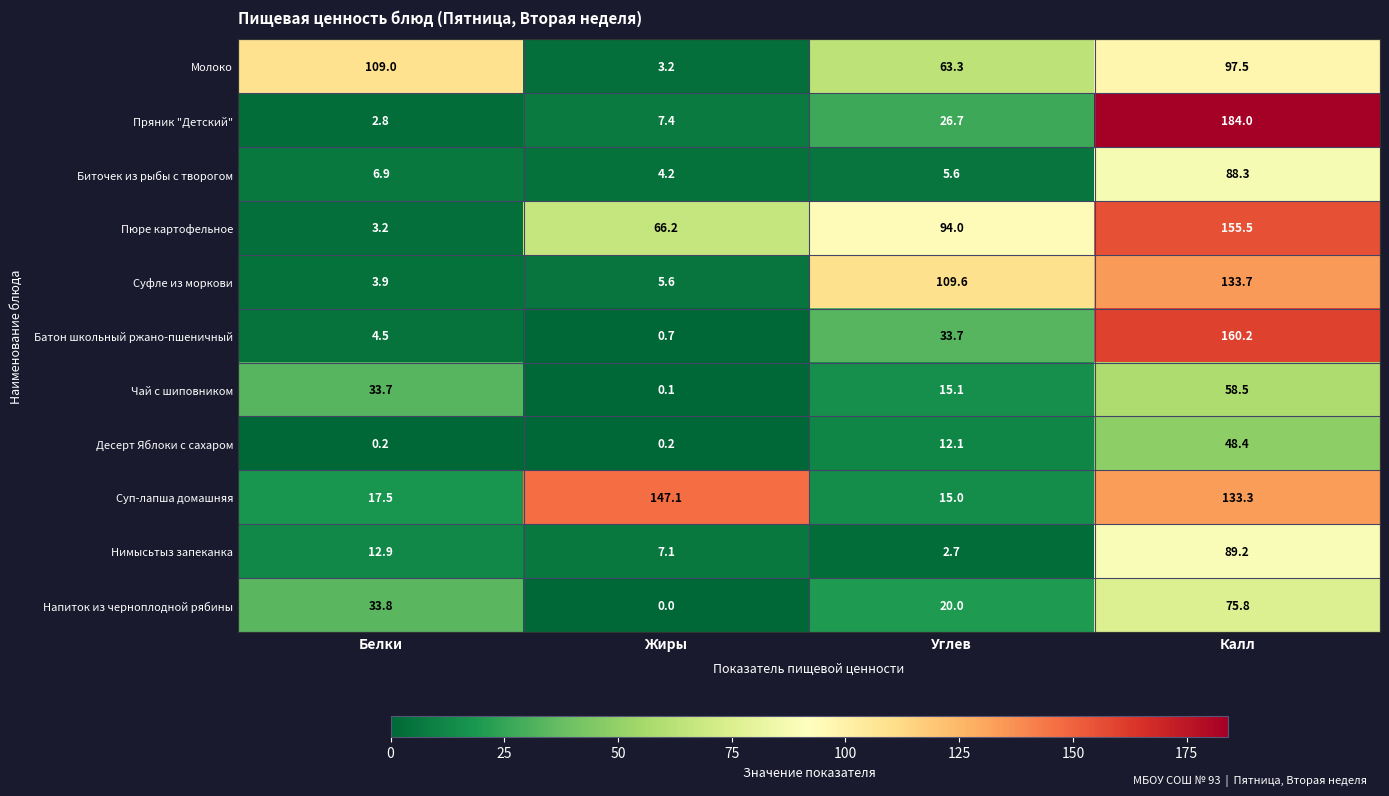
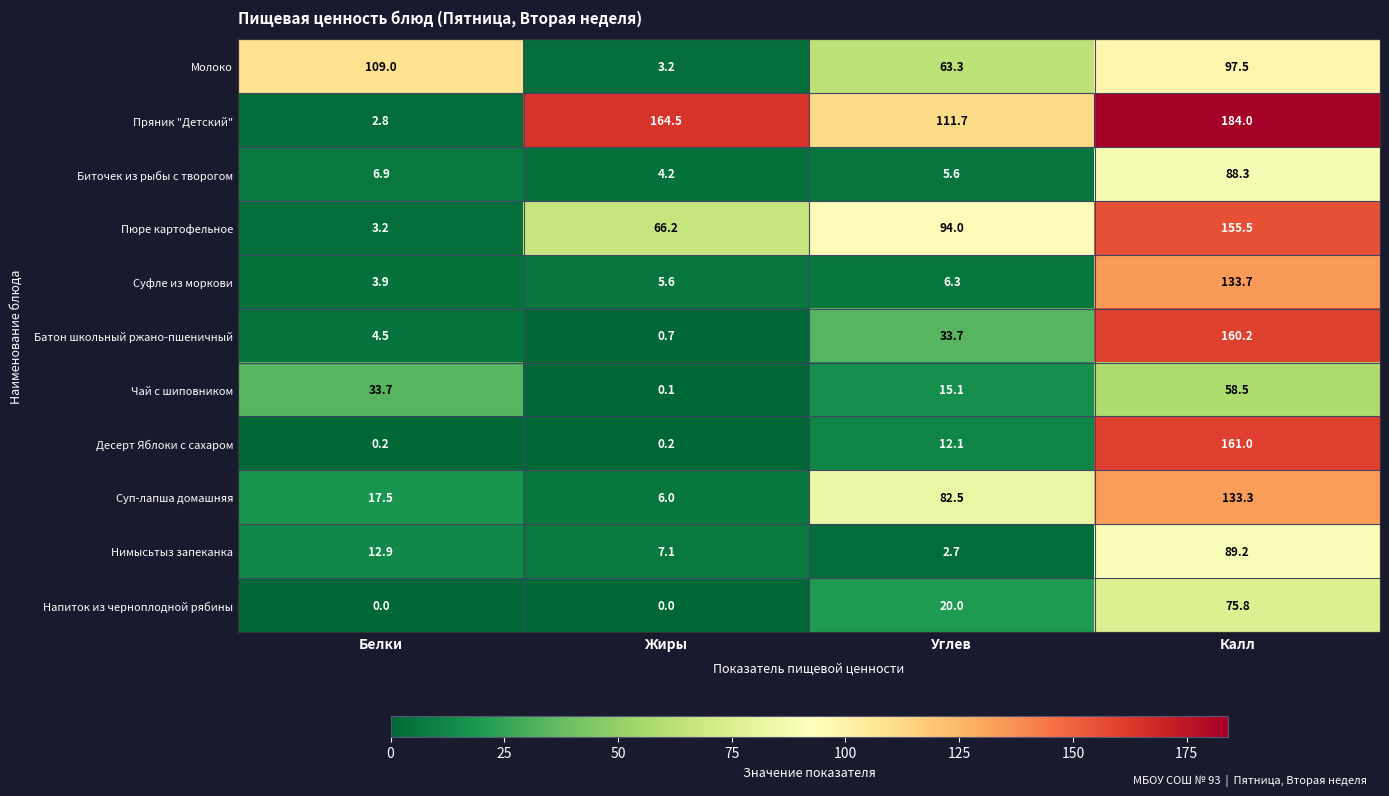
  {
    "Молоко": {
      "Белки": 109.0,
      "Жиры": 3.2,
      "Углев": 63.3,
      "Калл": 97.5
    },
    "Пряник \"Детский\"": {
      "Белки": 2.8,
-     "Жиры": 7.4,
-     "Углев": 26.7,
+     "Жиры": 164.5,
+     "Углев": 111.7,
      "Калл": 184.0
    },
    "Биточек из рыбы с творогом": {
      "Белки": 6.9,
      "Жиры": 4.2,
      "Углев": 5.6,
      "Калл": 88.3
    },
    "Пюре картофельное": {
      "Белки": 3.2,
      "Жиры": 66.2,
      "Углев": 94.0,
      "Калл": 155.5
    },
    "Суфле из моркови": {
      "Белки": 3.9,
      "Жиры": 5.6,
-     "Углев": 109.6,
+     "Углев": 6.3,
      "Калл": 133.7
    },
    "Батон школьный ржано-пшеничный": {
      "Белки": 4.5,
      "Жиры": 0.7,
      "Углев": 33.7,
      "Калл": 160.2
    },
    "Чай с шиповником": {
      "Белки": 33.7,
      "Жиры": 0.1,
      "Углев": 15.1,
      "Калл": 58.5
    },
    "Десерт Яблоки с сахаром": {
      "Белки": 0.2,
      "Жиры": 0.2,
      "Углев": 12.1,
-     "Калл": 48.4
+     "Калл": 161.0
    },
    "Суп-лапша домашняя": {
      "Белки": 17.5,
-     "Жиры": 147.1,
-     "Углев": 15.0,
+     "Жиры": 6.0,
+     "Углев": 82.5,
      "Калл": 133.3
    },
    "Нимысьтыз запеканка": {
      "Белки": 12.9,
      "Жиры": 7.1,
      "Углев": 2.7,
      "Калл": 89.2
    },
    "Напиток из черноплодной рябины": {
-     "Белки": 33.8,
+     "Белки": 0.0,
      "Жиры": 0.0,
      "Углев": 20.0,
      "Калл": 75.8
    }
  }
